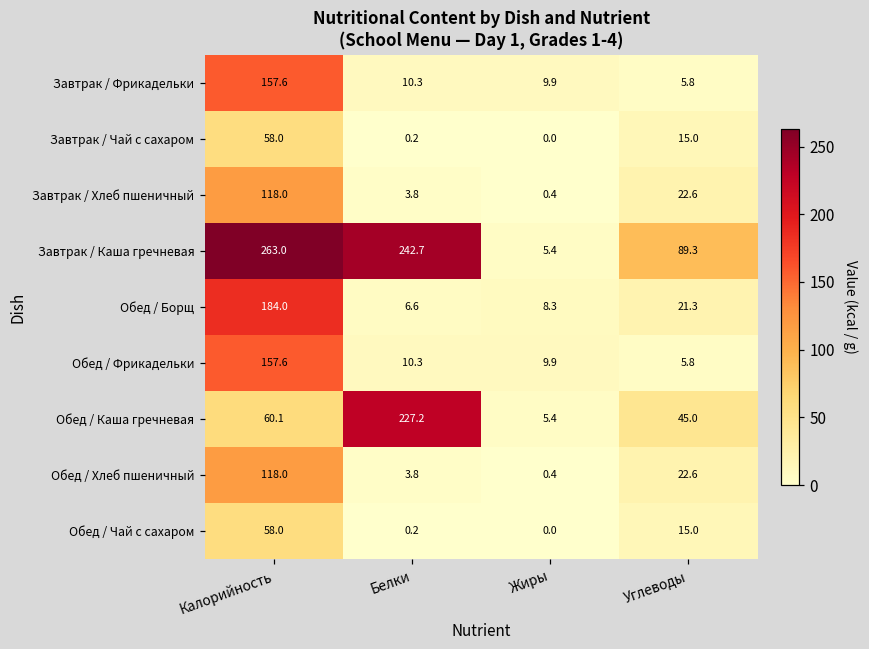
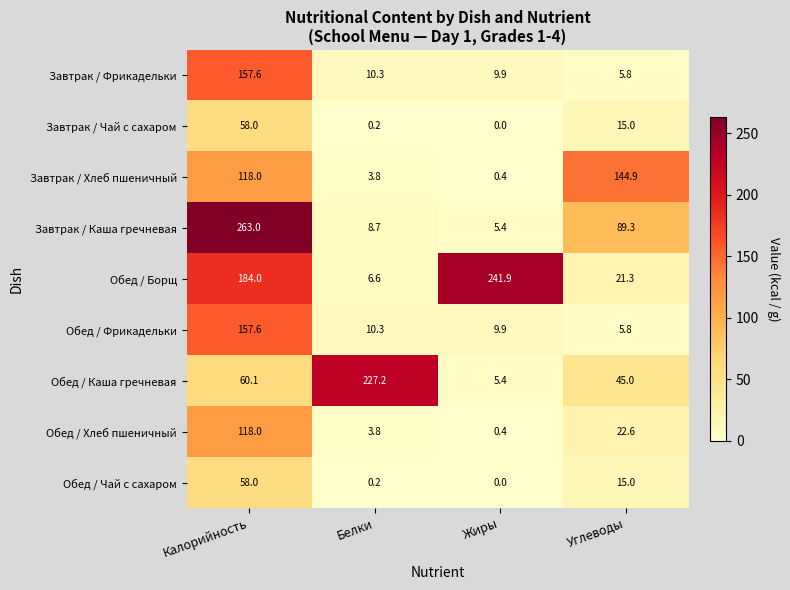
  {
    "Завтрак / Фрикадельки": {
      "Калорийность": 157.6,
      "Белки": 10.3,
      "Жиры": 9.9,
      "Углеводы": 5.8
    },
    "Завтрак / Чай с сахаром": {
      "Калорийность": 58.0,
      "Белки": 0.2,
      "Жиры": 0.0,
      "Углеводы": 15.0
    },
    "Завтрак / Хлеб пшеничный": {
      "Калорийность": 118.0,
      "Белки": 3.8,
      "Жиры": 0.4,
-     "Углеводы": 22.6
+     "Углеводы": 144.9
    },
    "Завтрак / Каша гречневая": {
      "Калорийность": 263.0,
-     "Белки": 242.7,
+     "Белки": 8.7,
      "Жиры": 5.4,
      "Углеводы": 89.3
    },
    "Обед / Борщ": {
      "Калорийность": 184.0,
      "Белки": 6.6,
-     "Жиры": 8.3,
+     "Жиры": 241.9,
      "Углеводы": 21.3
    },
    "Обед / Фрикадельки": {
      "Калорийность": 157.6,
      "Белки": 10.3,
      "Жиры": 9.9,
      "Углеводы": 5.8
    },
    "Обед / Каша гречневая": {
      "Калорийность": 60.1,
      "Белки": 227.2,
      "Жиры": 5.4,
      "Углеводы": 45.0
    },
    "Обед / Хлеб пшеничный": {
      "Калорийность": 118.0,
      "Белки": 3.8,
      "Жиры": 0.4,
      "Углеводы": 22.6
    },
    "Обед / Чай с сахаром": {
      "Калорийность": 58.0,
      "Белки": 0.2,
      "Жиры": 0.0,
      "Углеводы": 15.0
    }
  }
